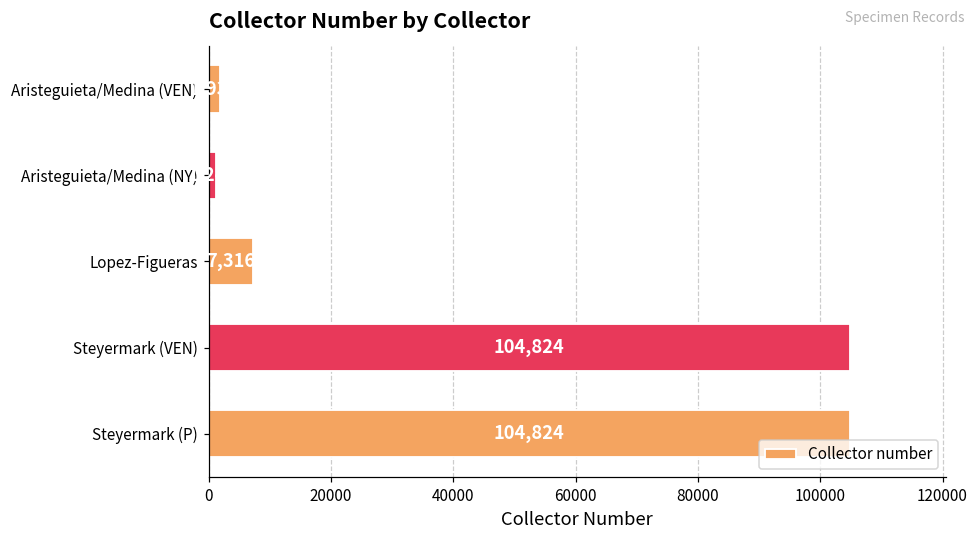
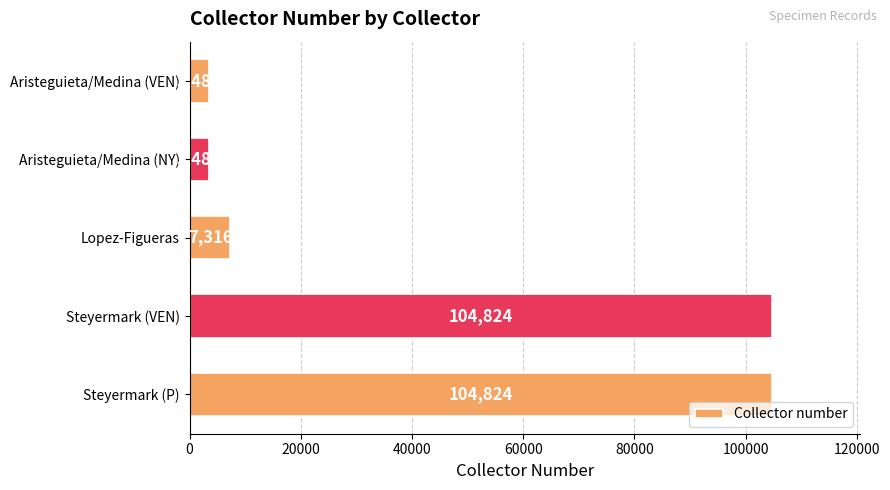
  {
-   "Aristeguieta/Medina (VEN)": 2000,
-   "Aristeguieta/Medina (NY)": 1000
+   "Aristeguieta/Medina (VEN)": 3000,
+   "Aristeguieta/Medina (NY)": 3000
  }
